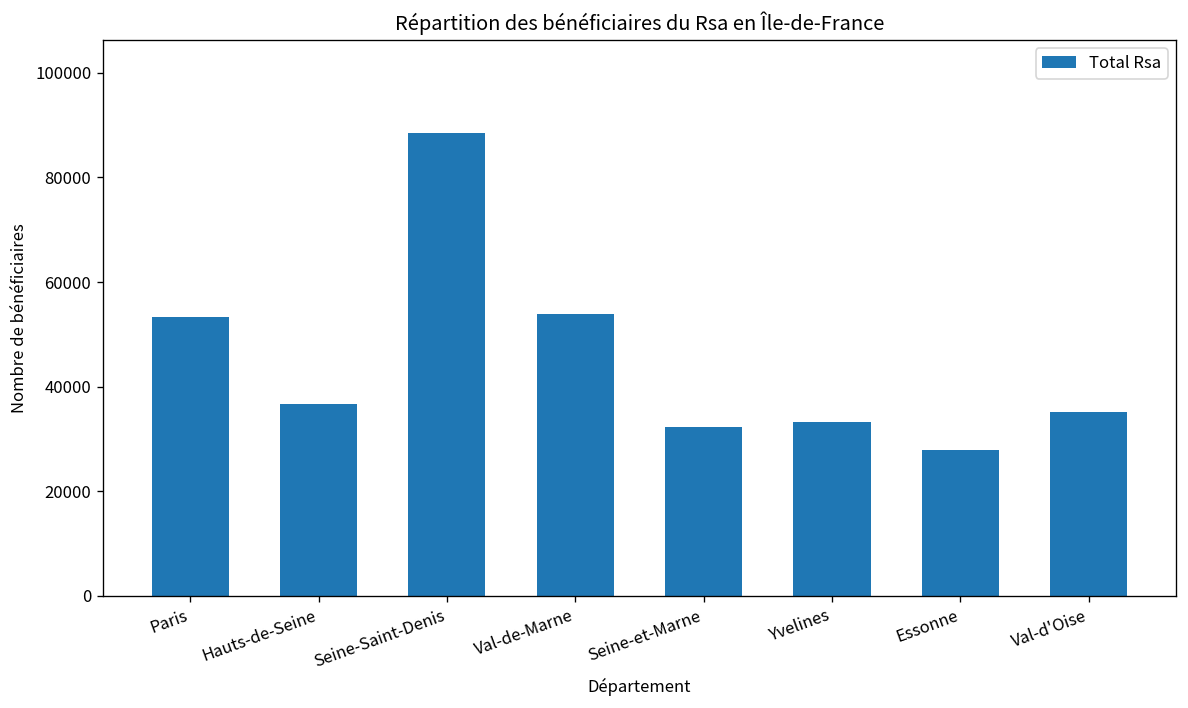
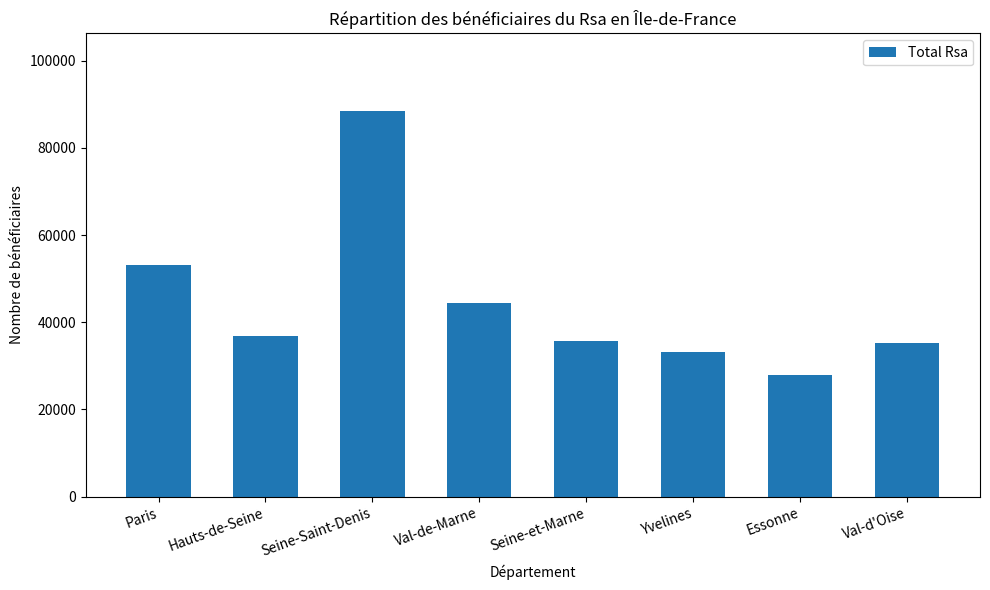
  {
    "Paris": 53000,
    "Hauts-de-Seine": 37000,
    "Seine-Saint-Denis": 89000,
-   "Val-de-Marne": 54000,
-   "Seine-et-Marne": 32000,
+   "Val-de-Marne": 44000,
+   "Seine-et-Marne": 36000,
    "Yvelines": 33000,
    "Essonne": 28000,
    "Val-d'Oise": 35000
  }
